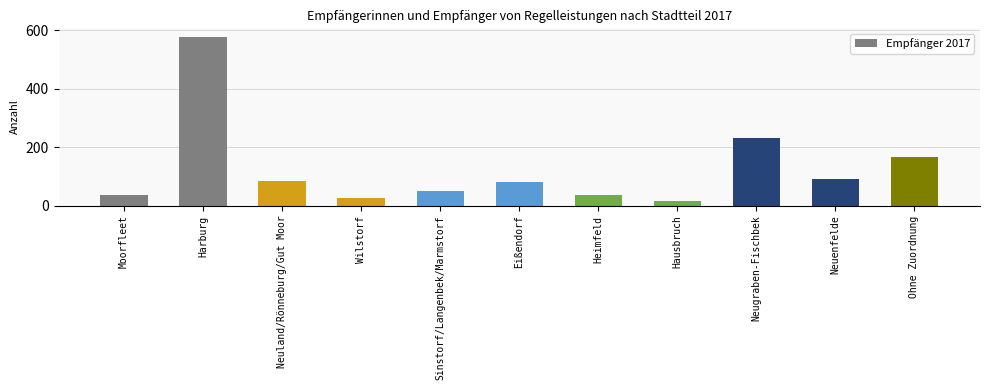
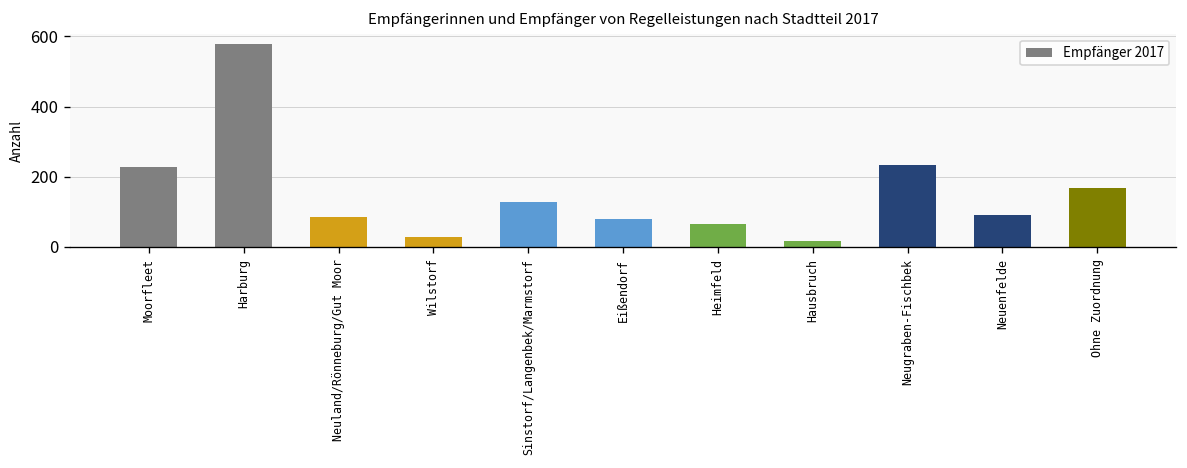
  {
-   "Moorfleet": 40,
+   "Moorfleet": 230,
    "Harburg": 580,
    "Neuland/Rönneburg/Gut Moor": 90,
    "Wilstorf": 30,
-   "Sinstorf/Langenbek/Marmstorf": 50,
+   "Sinstorf/Langenbek/Marmstorf": 130,
    "Eißendorf": 80,
-   "Heimfeld": 40,
+   "Heimfeld": 70,
    "Hausbruch": 20,
    "Neugraben-Fischbek": 230,
    "Neuenfelde": 90,
    "Ohne Zuordnung": 170
  }
